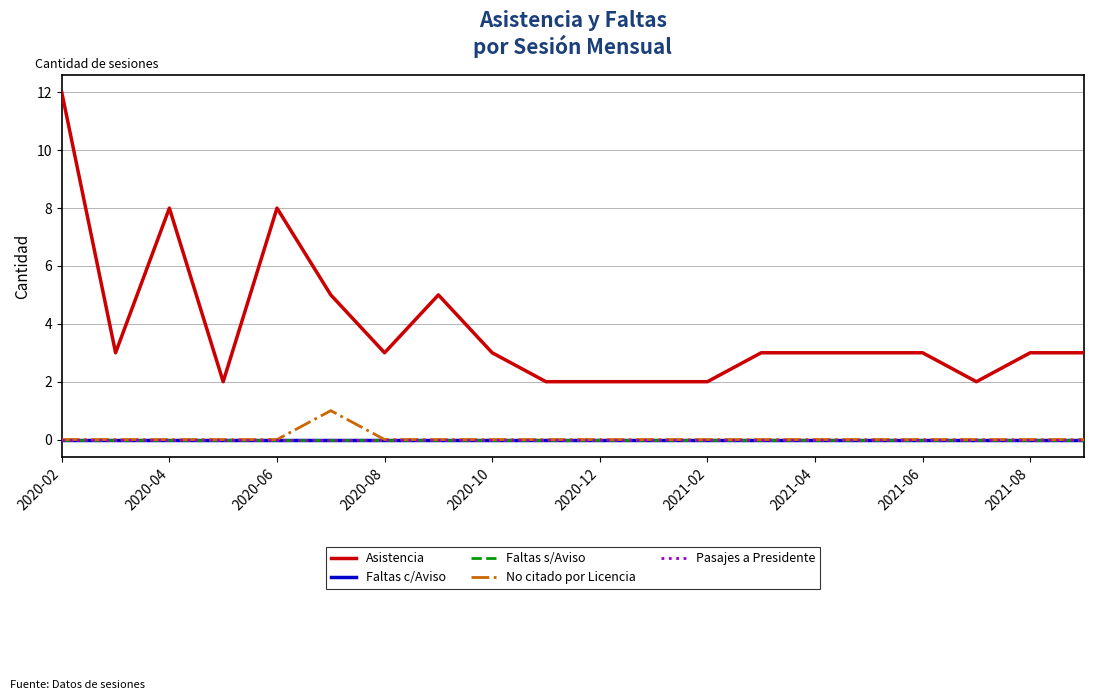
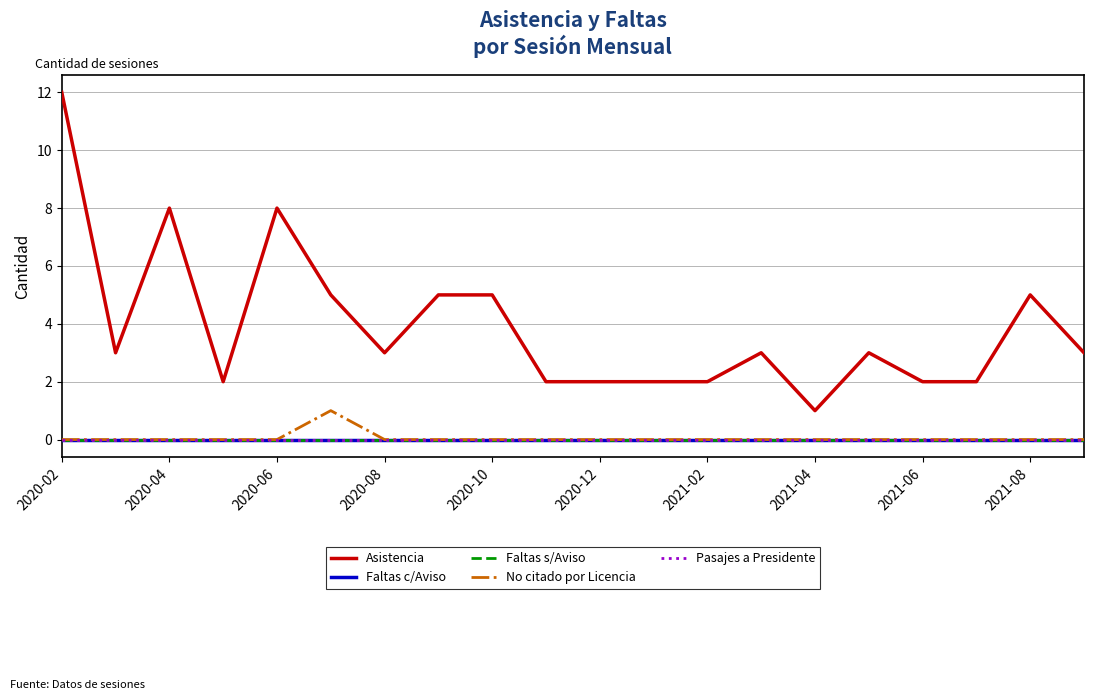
  {
    "Asistencia": {
      "2020-02": 12,
      "2020-04": 8,
      "2020-06": 8,
      "2020-08": 3,
-     "2020-10": 3,
+     "2020-10": 5,
      "2020-12": 2,
      "2021-02": 2,
-     "2021-04": 3,
-     "2021-06": 3,
-     "2021-08": 3
+     "2021-04": 1,
+     "2021-06": 2,
+     "2021-08": 5
    }
  }
